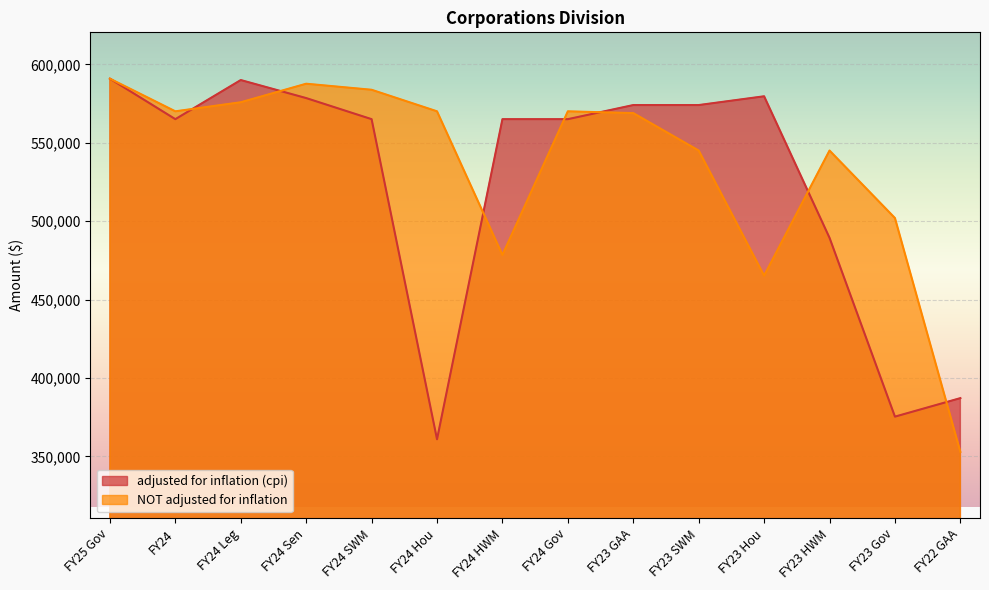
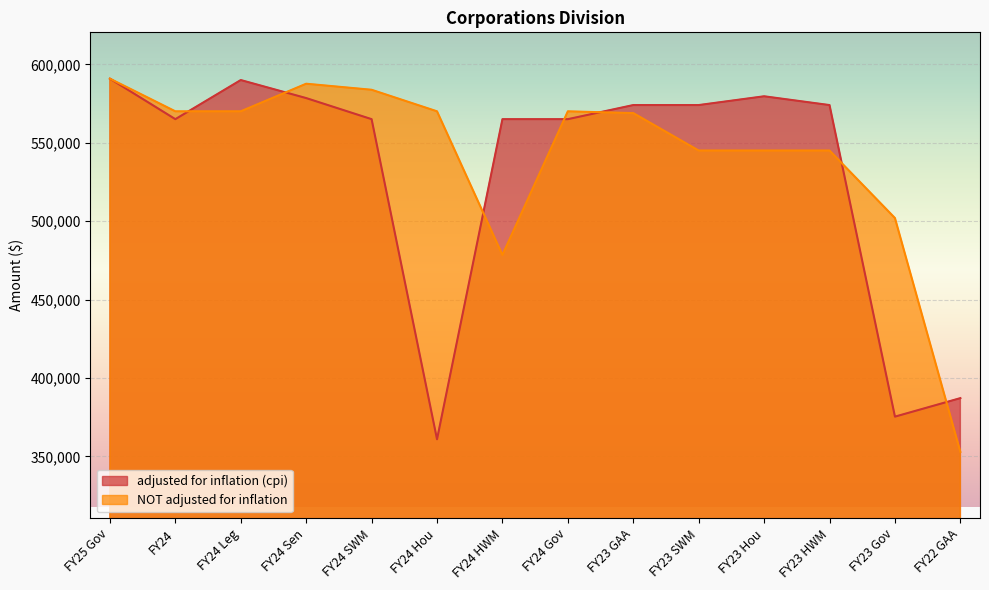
  {
    "adjusted for inflation (cpi)": {
      "FY24": "565,000",
      "FY24 Leg": "590,000",
      "FY24 Sen": "578,000",
      "FY24 SWM": "565,000",
      "FY24 Hou": "361,000",
      "FY24 HWM": "565,000",
      "FY24 Gov": "565,000",
      "FY23 GAA": "574,000",
      "FY23 SWM": "574,000",
      "FY23 Hou": "580,000",
-     "FY23 HWM": "489,000",
+     "FY23 HWM": "574,000",
      "FY23 Gov": "375,000",
      "FY22 GAA": "387,000"
    },
    "NOT adjusted for inflation": {
      "FY24": "570,000",
-     "FY24 Leg": "576,000",
+     "FY24 Leg": "570,000",
      "FY24 Sen": "588,000",
      "FY24 SWM": "584,000",
      "FY24 Hou": "570,000",
      "FY24 HWM": "478,000",
      "FY24 Gov": "570,000",
      "FY23 GAA": "569,000",
      "FY23 SWM": "545,000",
-     "FY23 Hou": "465,000",
+     "FY23 Hou": "545,000",
      "FY23 HWM": "545,000",
      "FY23 Gov": "502,000",
      "FY22 GAA": "353,000"
    }
  }
